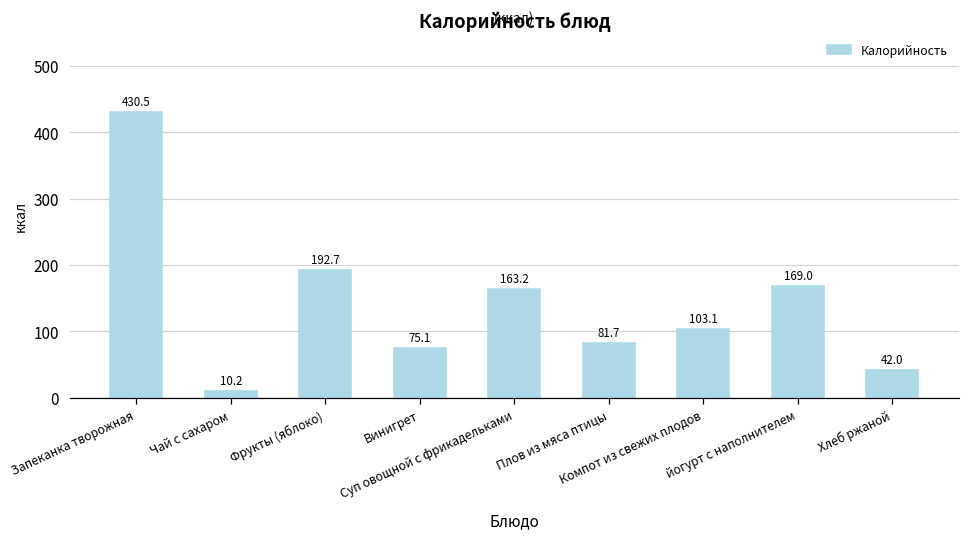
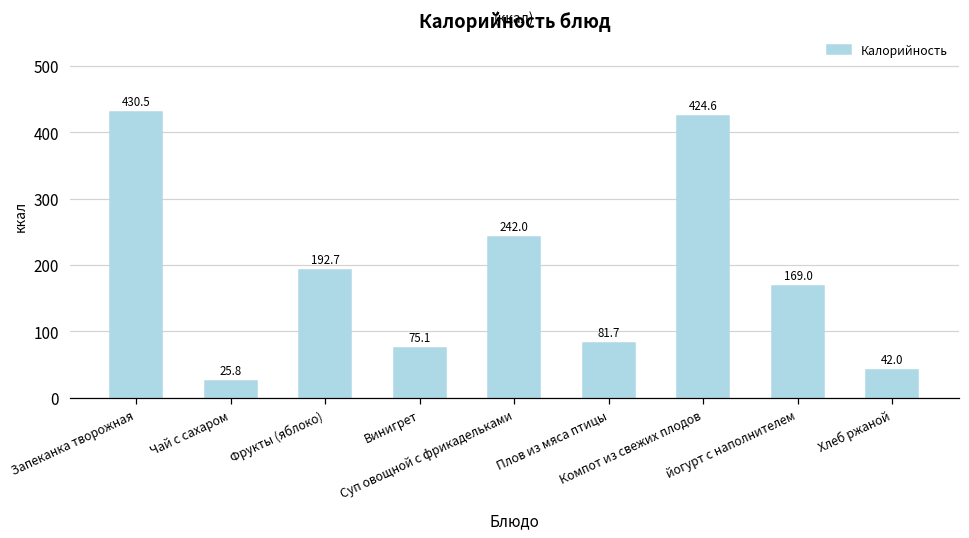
  {
    "Запеканка творожная": 430.5,
-   "Чай с сахаром": 10.2,
+   "Чай с сахаром": 25.8,
    "Фрукты (яблоко)": 192.7,
    "Винигрет": 75.1,
-   "Суп овощной с фрикадельками": 163.2,
+   "Суп овощной с фрикадельками": 242.0,
    "Плов из мяса птицы": 81.7,
-   "Компот из свежих плодов": 103.1,
+   "Компот из свежих плодов": 424.6,
    "йогурт с наполнителем": 169.0,
    "Хлеб ржаной": 42.0
  }
